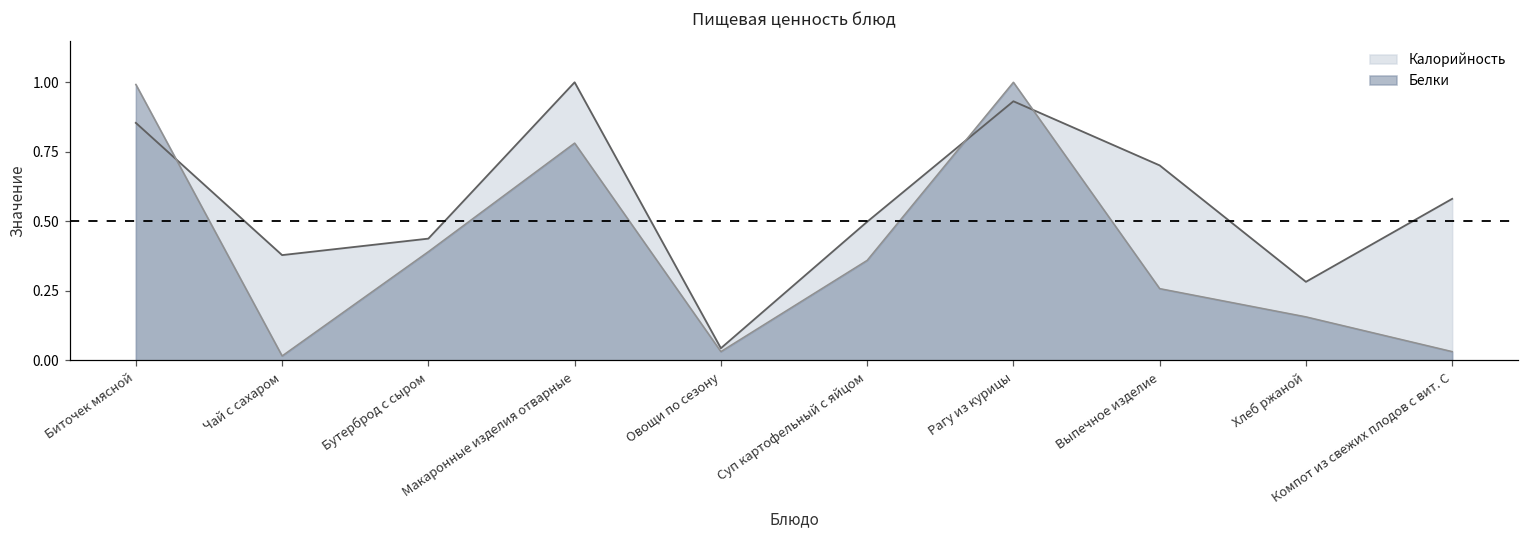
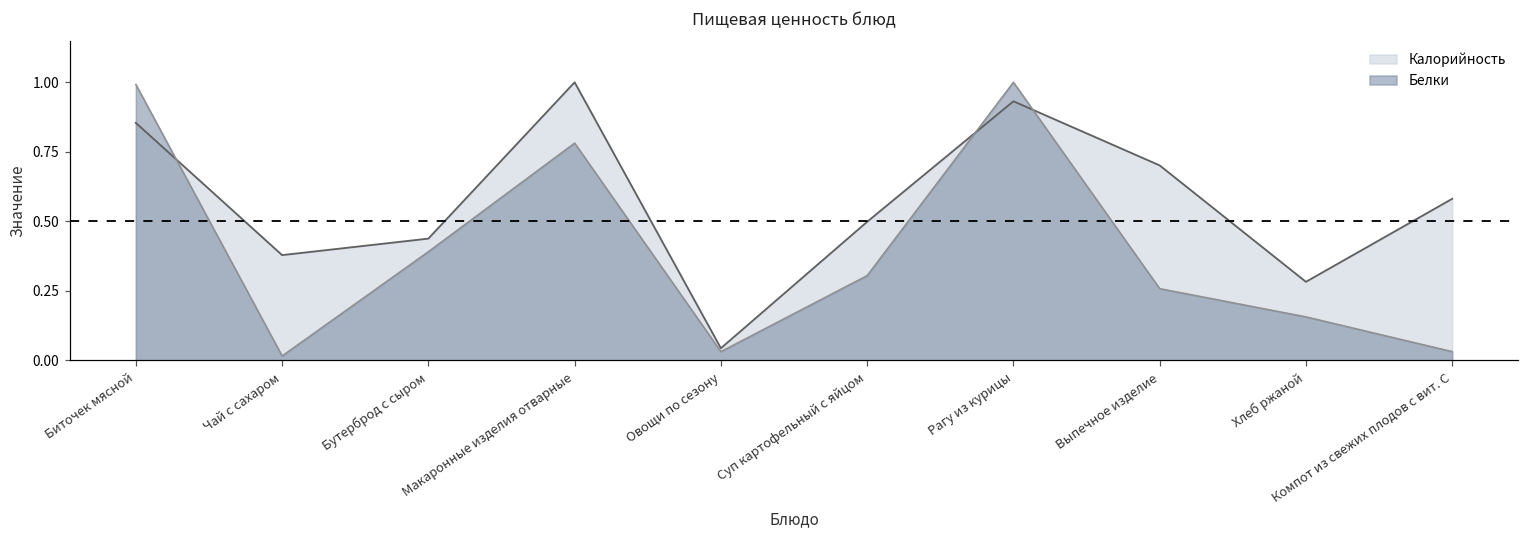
  {
    "Калорийность": {
      "Биточек мясной": 0.85,
      "Чай с сахаром": 0.38,
      "Бутерброд с сыром": 0.44,
      "Макаронные изделия отварные": 1.00,
      "Овощи по сезону": 0.04,
      "Суп картофельный с яйцом": 0.50,
      "Рагу из курицы": 0.93,
      "Выпечное изделие": 0.70,
      "Хлеб ржаной": 0.28,
      "Компот из свежих плодов с вит. С": 0.58
    },
    "Белки": {
      "Биточек мясной": 0.99,
      "Чай с сахаром": 0.02,
      "Бутерброд с сыром": 0.39,
      "Макаронные изделия отварные": 0.78,
      "Овощи по сезону": 0.03,
-     "Суп картофельный с яйцом": 0.36,
+     "Суп картофельный с яйцом": 0.30,
      "Рагу из курицы": 1.00,
      "Выпечное изделие": 0.26,
      "Хлеб ржаной": 0.16,
      "Компот из свежих плодов с вит. С": 0.03
    }
  }
